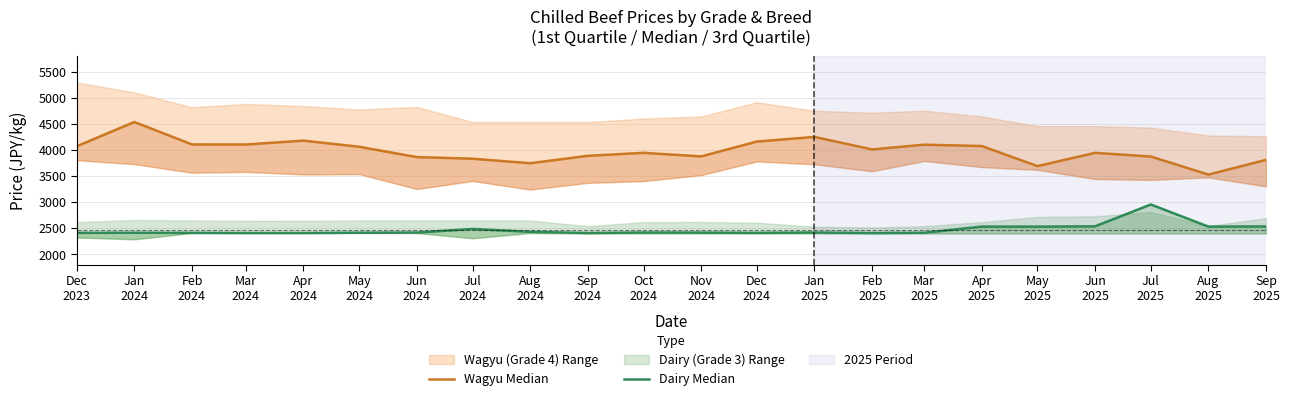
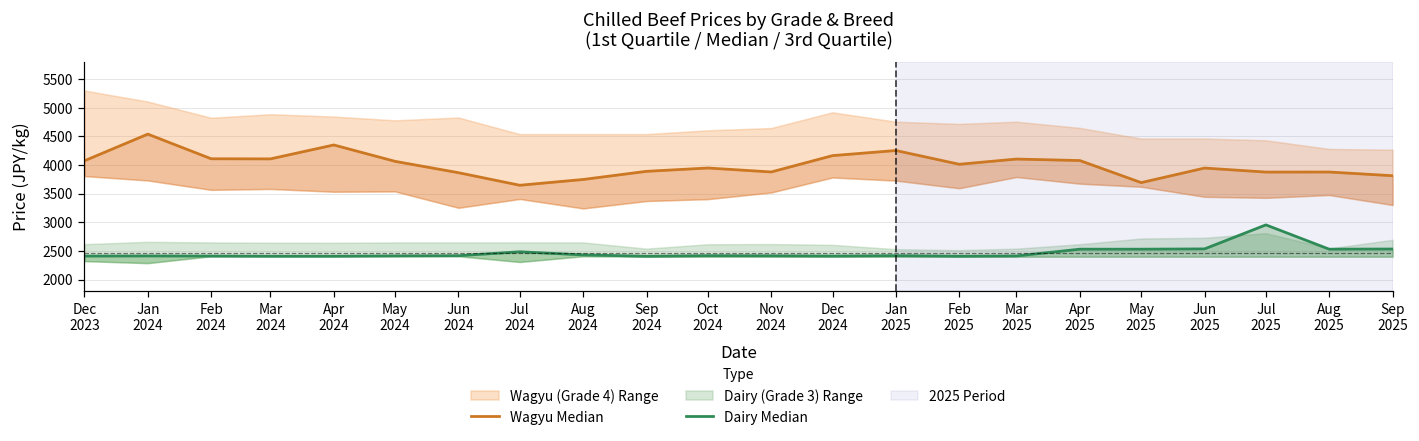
  {
    "Wagyu Median": {
      "Dec 2023": 4100,
      "Jan 2024": 4500,
      "Feb 2024": 4100,
      "Mar 2024": 4100,
-     "Apr 2024": 4200,
+     "Apr 2024": 4300,
      "May 2024": 4100,
      "Jun 2024": 3900,
-     "Jul 2024": 3800,
+     "Jul 2024": 3600,
      "Aug 2024": 3700,
      "Sep 2024": 3900,
      "Oct 2024": 3900,
      "Nov 2024": 3900,
      "Dec 2024": 4200,
      "Jan 2025": 4300,
      "Feb 2025": 4000,
      "Mar 2025": 4100,
      "Apr 2025": 4100,
      "May 2025": 3700,
      "Jun 2025": 3900,
      "Jul 2025": 3900,
-     "Aug 2025": 3500,
+     "Aug 2025": 3900,
      "Sep 2025": 3800
    },
    "Dairy Median": {
      "Dec 2023": 2400,
      "Jan 2024": 2400,
      "Feb 2024": 2400,
      "Mar 2024": 2400,
      "Apr 2024": 2400,
      "May 2024": 2400,
      "Jun 2024": 2400,
      "Jul 2024": 2500,
      "Aug 2024": 2400,
      "Sep 2024": 2400,
      "Oct 2024": 2400,
      "Nov 2024": 2400,
      "Dec 2024": 2400,
      "Jan 2025": 2400,
      "Feb 2025": 2400,
      "Mar 2025": 2400,
      "Apr 2025": 2500,
      "May 2025": 2500,
      "Jun 2025": 2500,
      "Jul 2025": 3000,
      "Sep 2025": 2500
    }
  }
